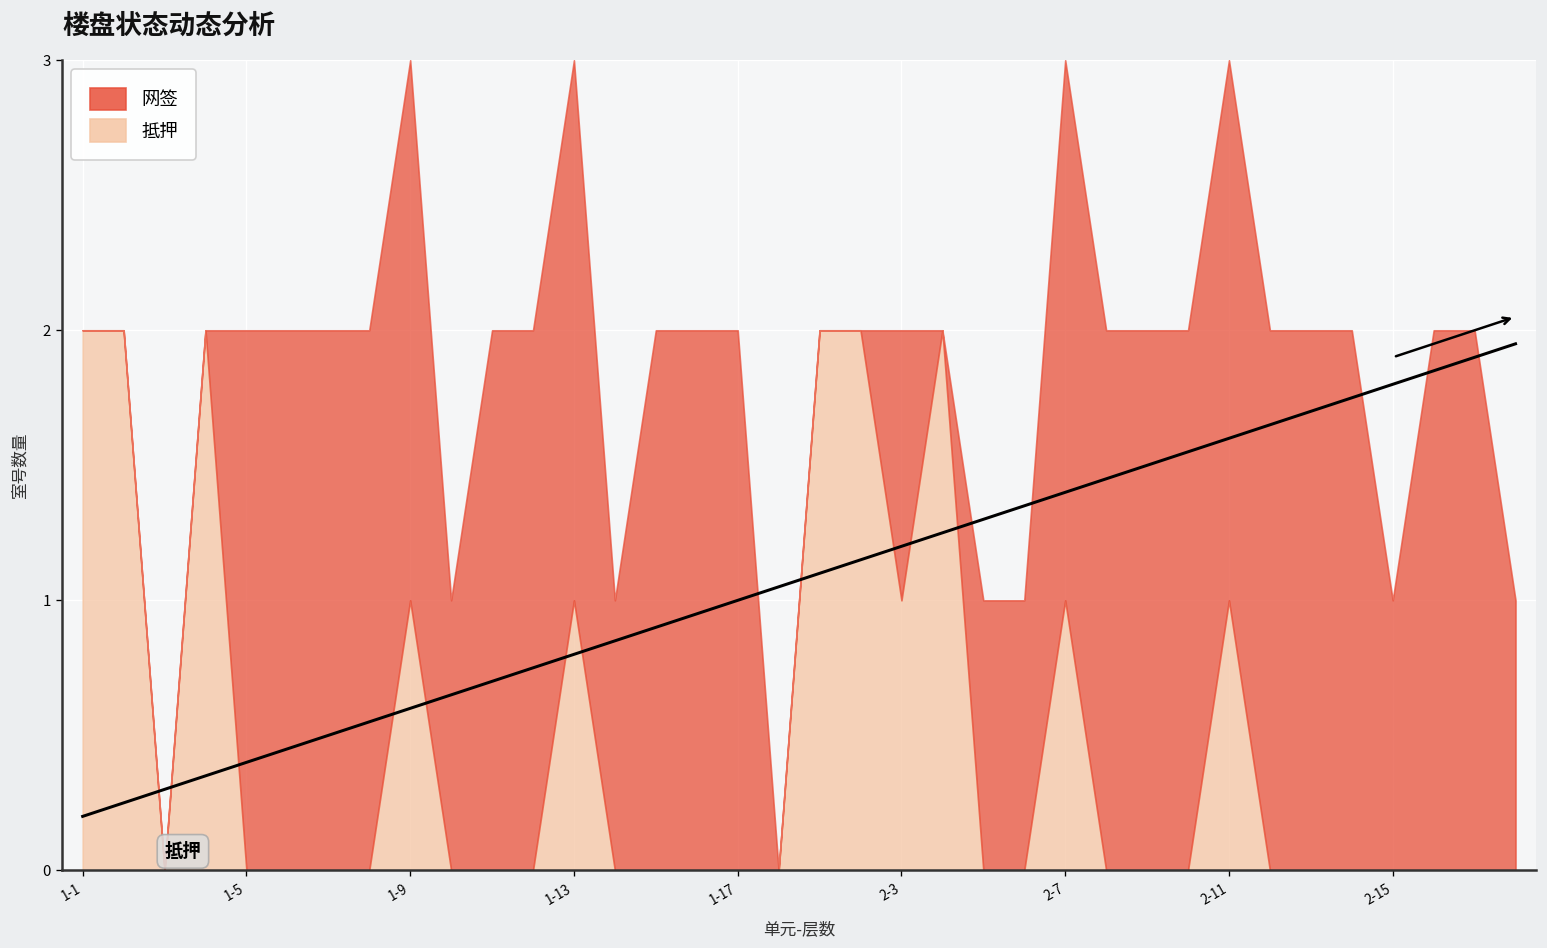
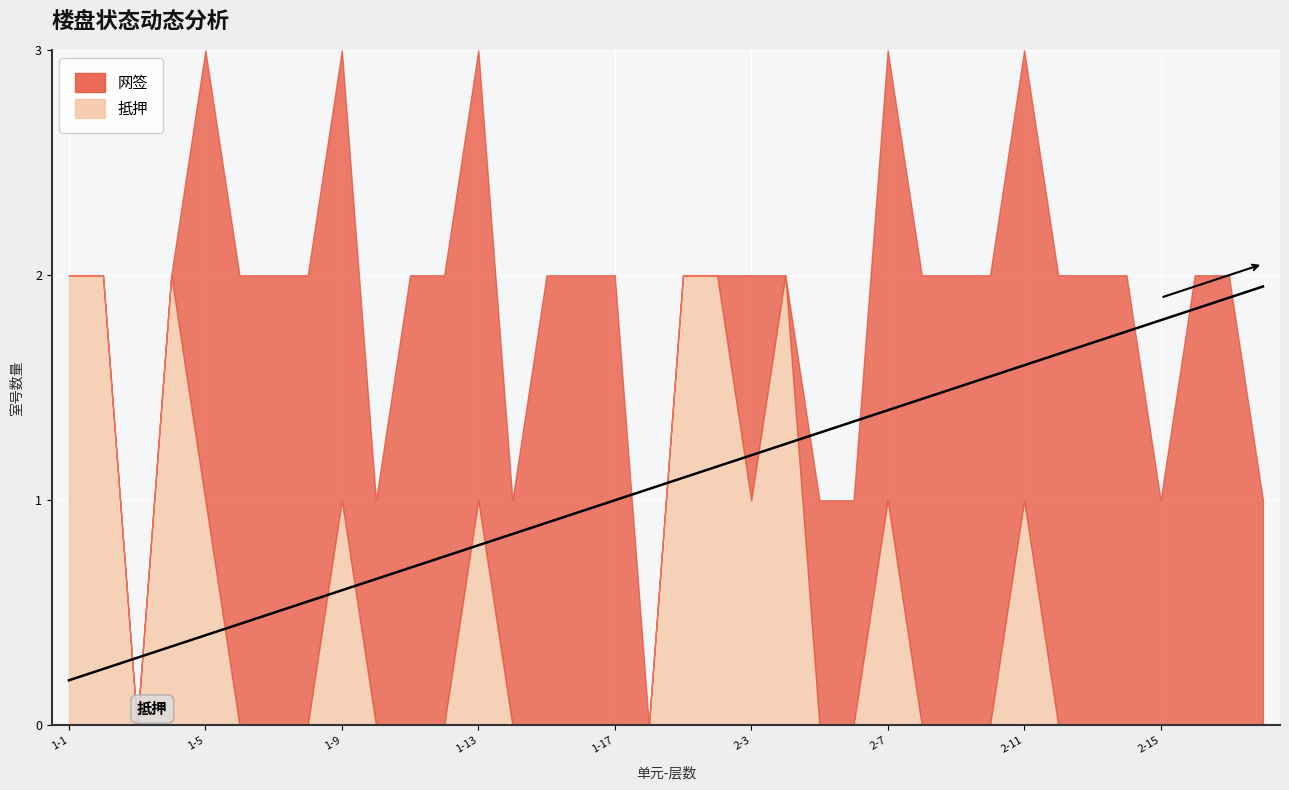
  {
    "抵押": {
-     "1-5": 0,
+     "1-5": 1,
      "1-9": 1,
      "1-13": 1,
      "1-17": 0,
      "2-3": 1,
      "2-7": 1,
      "2-11": 1,
      "2-15": 0
    }
  }
